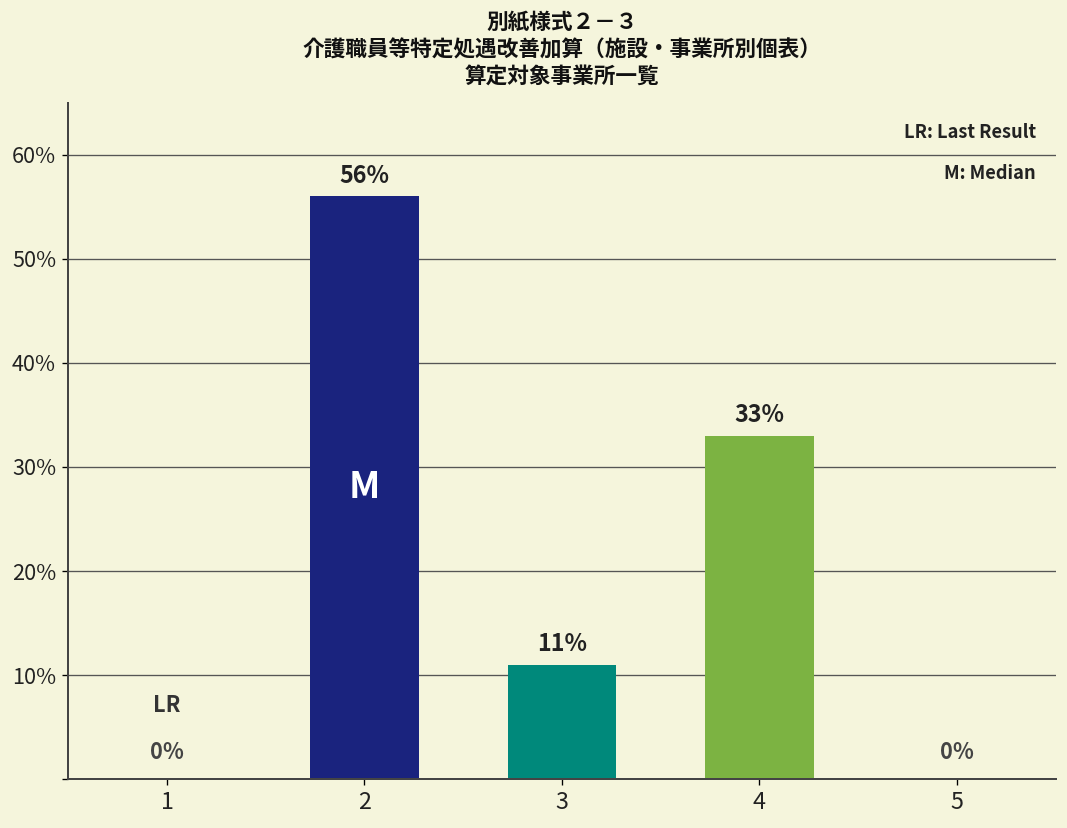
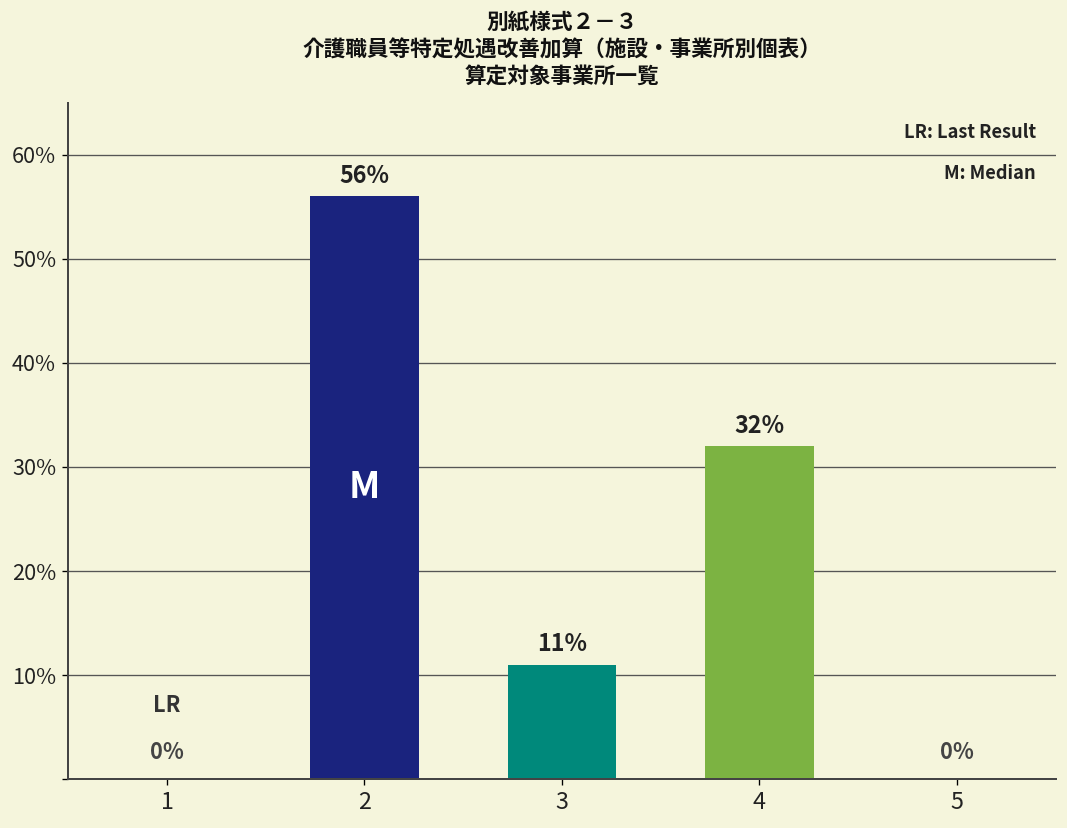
  {
    "1": "0%",
    "2": "56%",
    "3": "11%",
-   "4": "33%",
+   "4": "32%",
    "5": "0%"
  }
